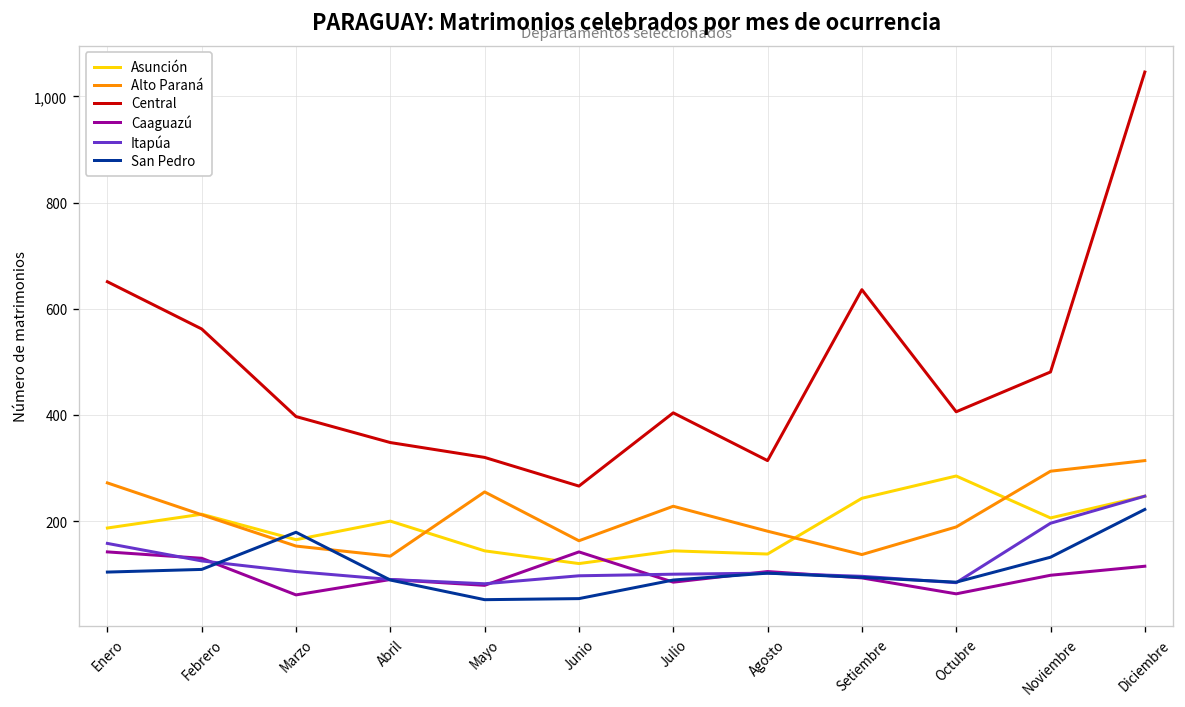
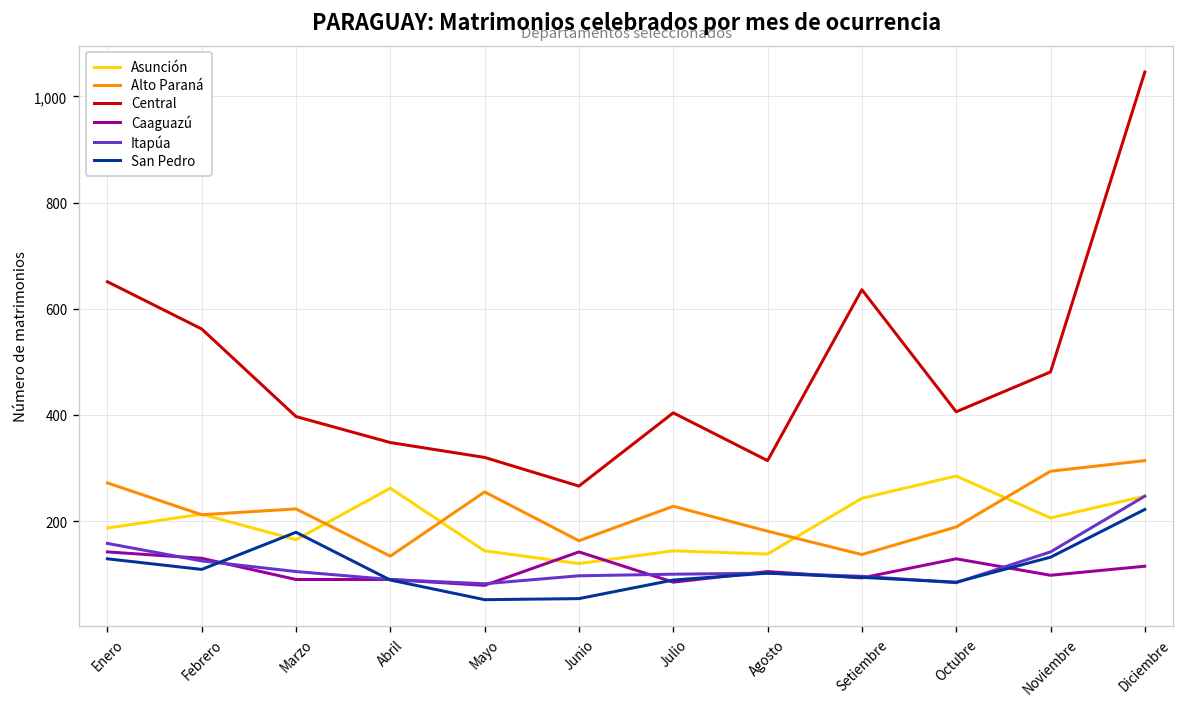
  {
    "Asunción": {
      "Enero": "190",
      "Marzo": "170",
-     "Abril": "200",
+     "Abril": "260",
      "Mayo": "140",
      "Junio": "120",
      "Julio": "140",
      "Agosto": "140",
      "Setiembre": "240",
      "Octubre": "290",
      "Noviembre": "210"
    },
    "Alto Paraná": {
      "Enero": "270",
-     "Marzo": "150",
+     "Marzo": "220",
      "Abril": "130",
      "Mayo": "260",
      "Junio": "160",
      "Julio": "230",
      "Agosto": "180",
      "Setiembre": "140",
      "Octubre": "190",
      "Noviembre": "290",
      "Diciembre": "310"
    },
    "Central": {
      "Enero": "650",
      "Febrero": "560",
      "Marzo": "400",
      "Abril": "350",
      "Mayo": "320",
      "Junio": "270",
      "Julio": "400",
      "Agosto": "310",
      "Setiembre": "640",
      "Octubre": "410",
      "Noviembre": "480",
      "Diciembre": "1,050"
    },
    "Caaguazú": {
      "Enero": "140",
-     "Marzo": "60",
+     "Marzo": "90",
      "Junio": "140",
-     "Octubre": "60",
+     "Octubre": "130",
      "Noviembre": "100",
      "Diciembre": "120"
    },
    "Itapúa": {
      "Enero": "160",
      "Marzo": "110",
      "Junio": "100",
      "Julio": "100",
-     "Noviembre": "200"
+     "Noviembre": "140"
    },
    "San Pedro": {
-     "Enero": "100",
+     "Enero": "130",
      "Febrero": "110",
      "Marzo": "180",
      "Mayo": "50",
      "Junio": "50",
      "Noviembre": "130",
      "Diciembre": "220"
    }
  }
